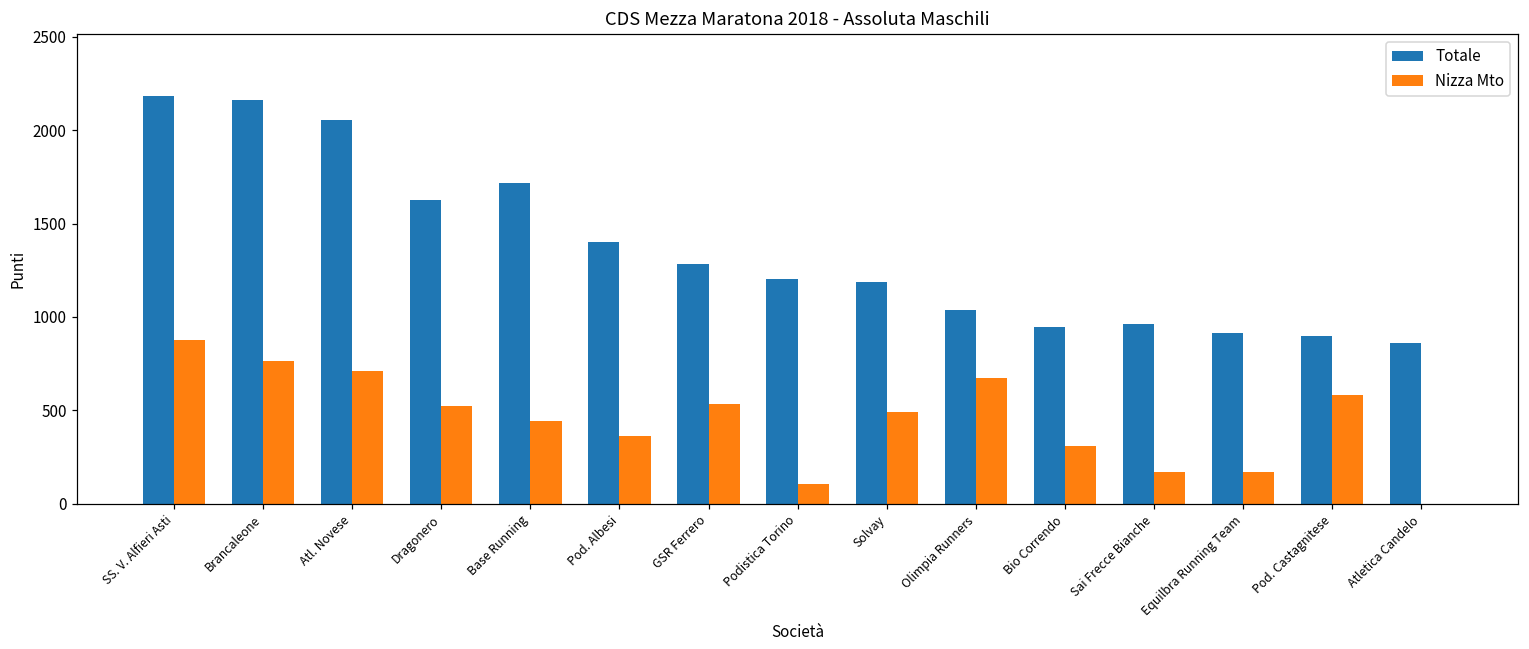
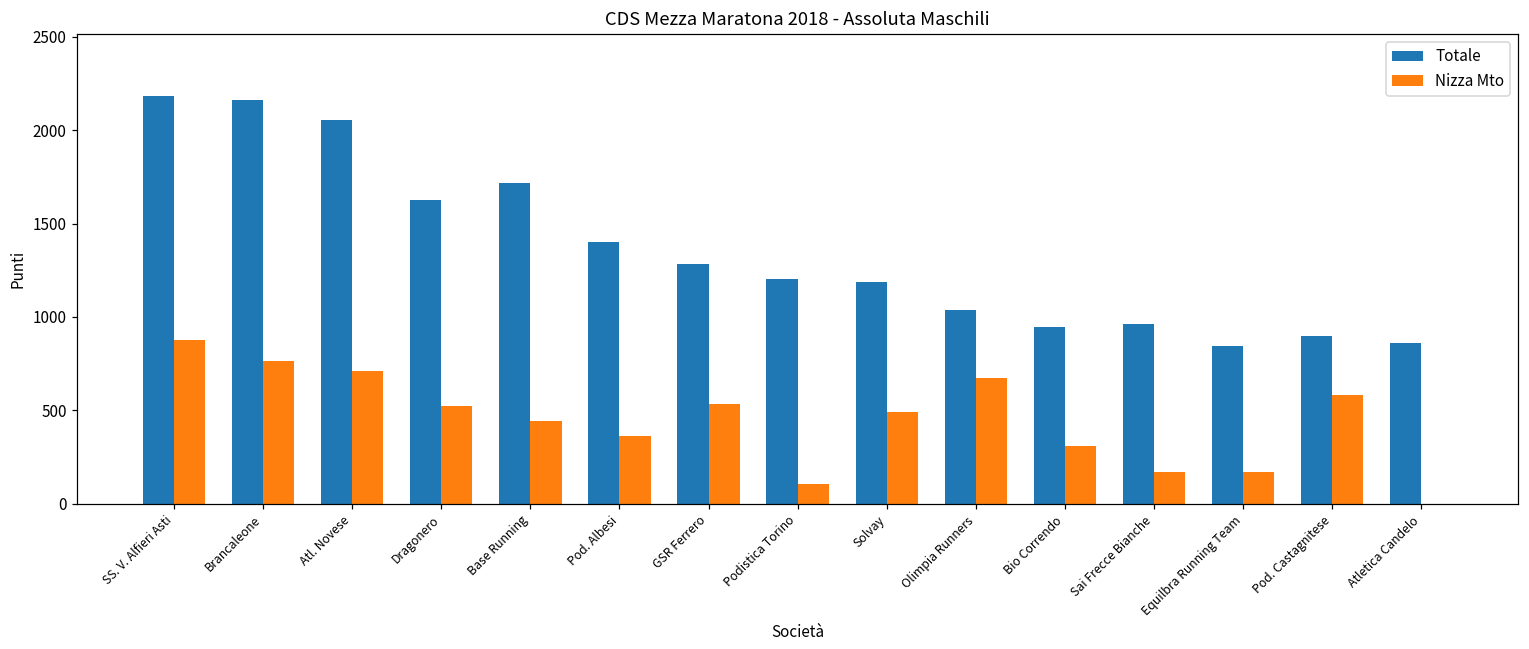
  {
    "Totale": {
      "SS. V. Alfieri Asti": 2190,
      "Brancaleone": 2160,
      "Atl. Novese": 2060,
      "Dragonero": 1630,
      "Base Running": 1720,
      "Pod. Albesi": 1400,
      "GSR Ferrero": 1280,
      "Podistica Torino": 1200,
      "Solvay": 1190,
      "Olimpia Runners": 1040,
      "Bio Correndo": 940,
      "Sai Frecce Bianche": 960,
-     "Equilbra Running Team": 910,
+     "Equilbra Running Team": 840,
      "Pod. Castagnitese": 900,
      "Atletica Candelo": 860
    },
    "Nizza Mto": {
      "SS. V. Alfieri Asti": 870,
      "Brancaleone": 760,
      "Atl. Novese": 710,
      "Dragonero": 520,
      "Base Running": 440,
      "Pod. Albesi": 360,
      "GSR Ferrero": 530,
      "Podistica Torino": 110,
      "Solvay": 490,
      "Olimpia Runners": 670,
      "Bio Correndo": 310,
      "Sai Frecce Bianche": 170,
      "Equilbra Running Team": 170,
      "Pod. Castagnitese": 580,
      "Atletica Candelo": 0
    }
  }
